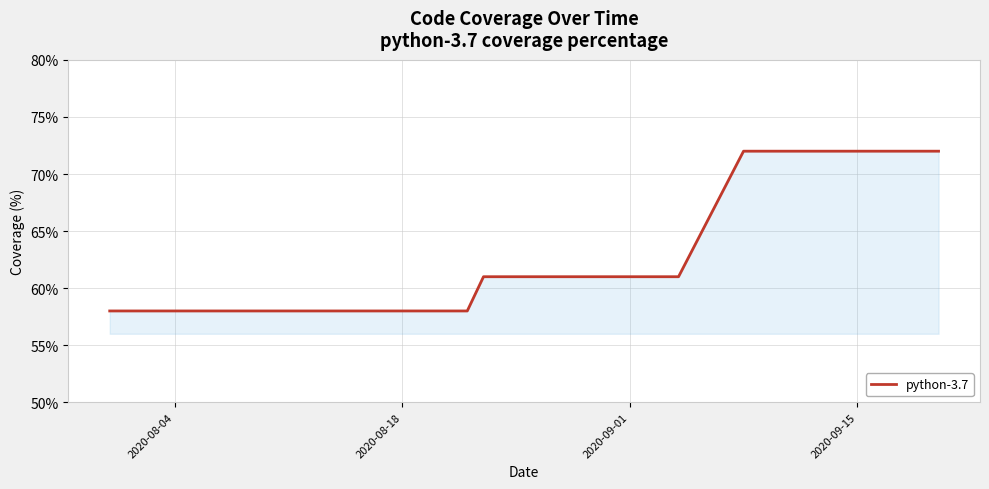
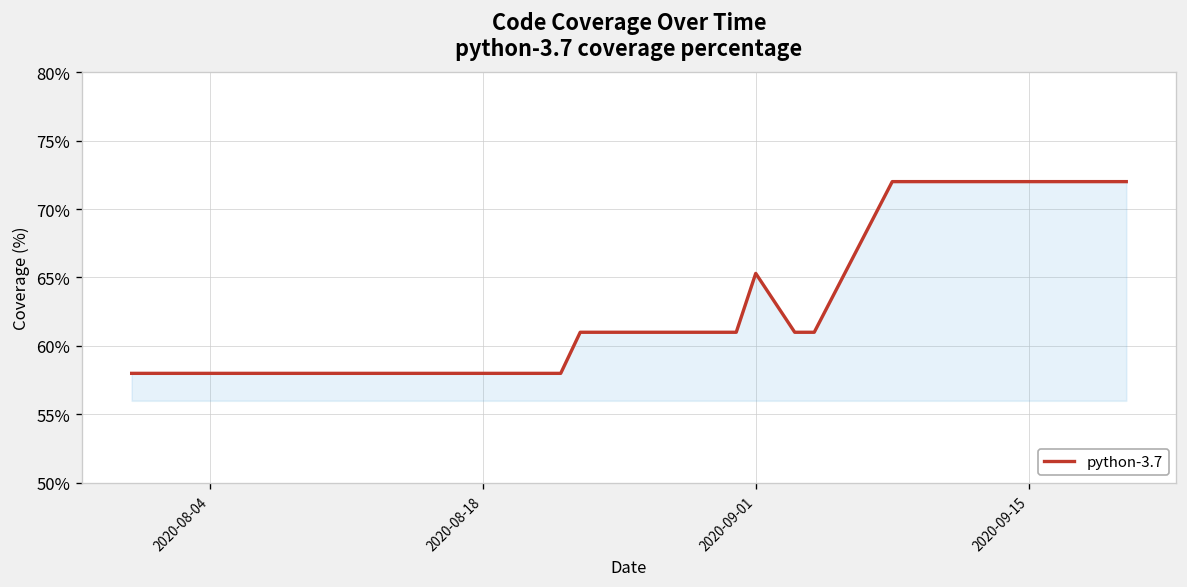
  {
    "2020-08-04": "58.0%",
-   "2020-09-01": "61.0%",
+   "2020-09-01": "65.3%",
    "2020-09-15": "72.0%"
  }
